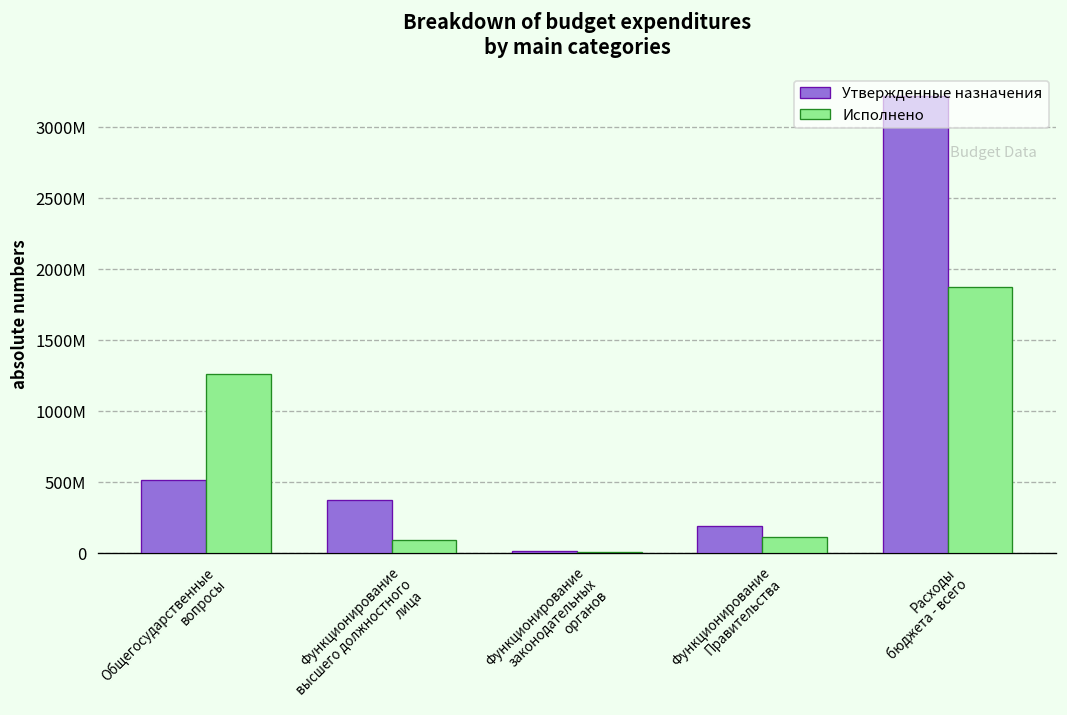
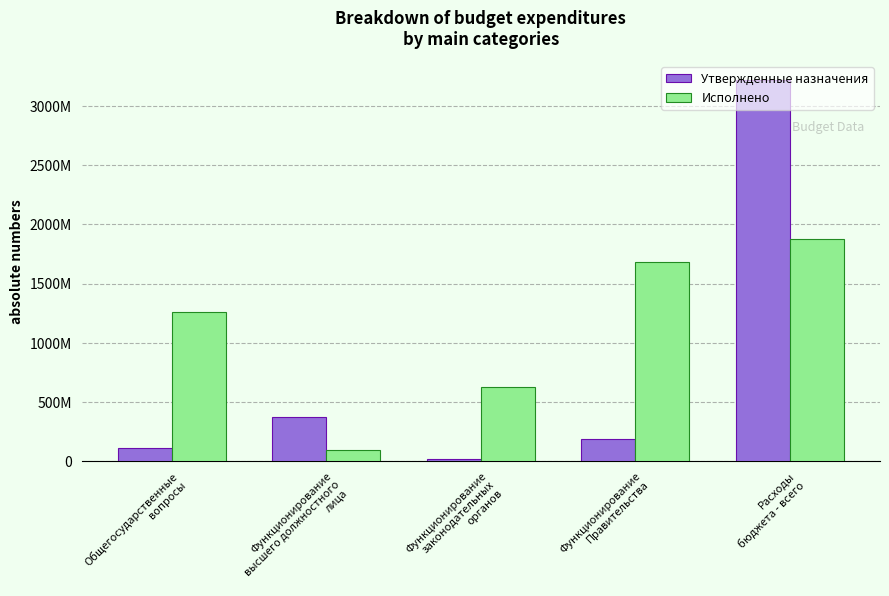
  {
    "Утвержденные назначения": {
-     "Общегосударственные вопросы": 520000000,
+     "Общегосударственные вопросы": 110000000,
      "Функционирование высшего должностного лица": 370000000,
      "Функционирование Правительства": 190000000
    },
    "Исполнено": {
      "Общегосударственные вопросы": 1260000000,
      "Функционирование высшего должностного лица": 90000000,
-     "Функционирование законодательных органов": 10000000,
-     "Функционирование Правительства": 120000000,
+     "Функционирование законодательных органов": 630000000,
+     "Функционирование Правительства": 1680000000,
      "Расходы бюджета - всего": 1870000000
    }
  }
